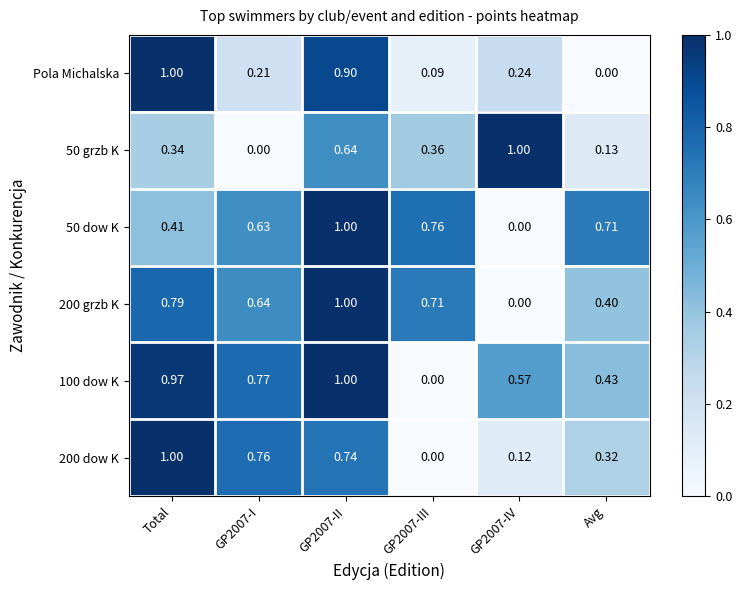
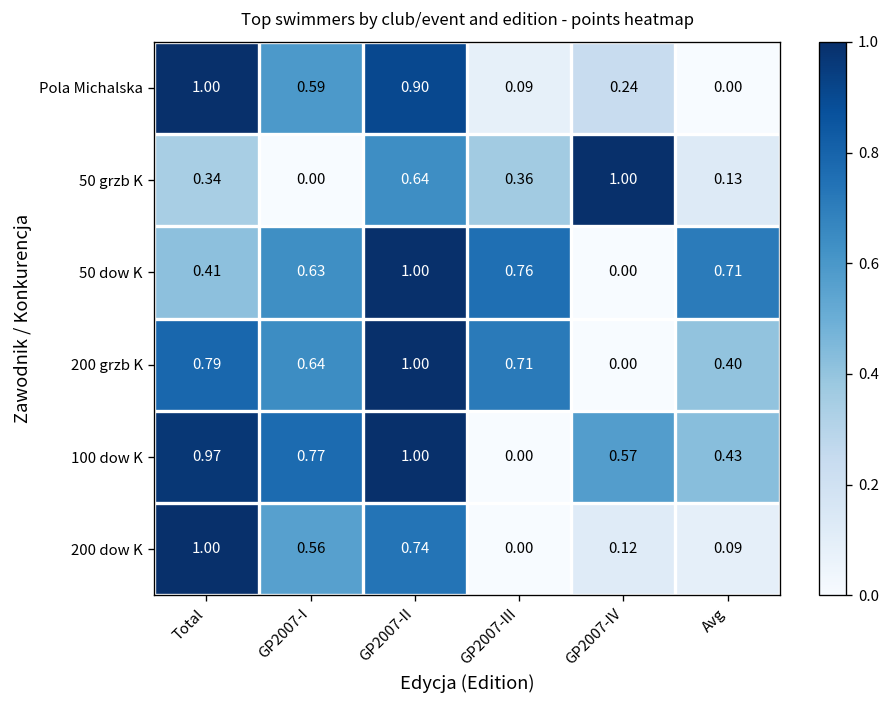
  {
    "Pola Michalska": {
      "Total": 1.00,
-     "GP2007-I": 0.21,
+     "GP2007-I": 0.59,
      "GP2007-II": 0.90,
      "GP2007-III": 0.09,
      "GP2007-IV": 0.24,
      "Avg": 0.00
    },
    "50 grzb K": {
      "Total": 0.34,
      "GP2007-I": 0.00,
      "GP2007-II": 0.64,
      "GP2007-III": 0.36,
      "GP2007-IV": 1.00,
      "Avg": 0.13
    },
    "50 dow K": {
      "Total": 0.41,
      "GP2007-I": 0.63,
      "GP2007-II": 1.00,
      "GP2007-III": 0.76,
      "GP2007-IV": 0.00,
      "Avg": 0.71
    },
    "200 grzb K": {
      "Total": 0.79,
      "GP2007-I": 0.64,
      "GP2007-II": 1.00,
      "GP2007-III": 0.71,
      "GP2007-IV": 0.00,
      "Avg": 0.40
    },
    "100 dow K": {
      "Total": 0.97,
      "GP2007-I": 0.77,
      "GP2007-II": 1.00,
      "GP2007-III": 0.00,
      "GP2007-IV": 0.57,
      "Avg": 0.43
    },
    "200 dow K": {
      "Total": 1.00,
-     "GP2007-I": 0.76,
+     "GP2007-I": 0.56,
      "GP2007-II": 0.74,
      "GP2007-III": 0.00,
      "GP2007-IV": 0.12,
-     "Avg": 0.32
+     "Avg": 0.09
    }
  }
